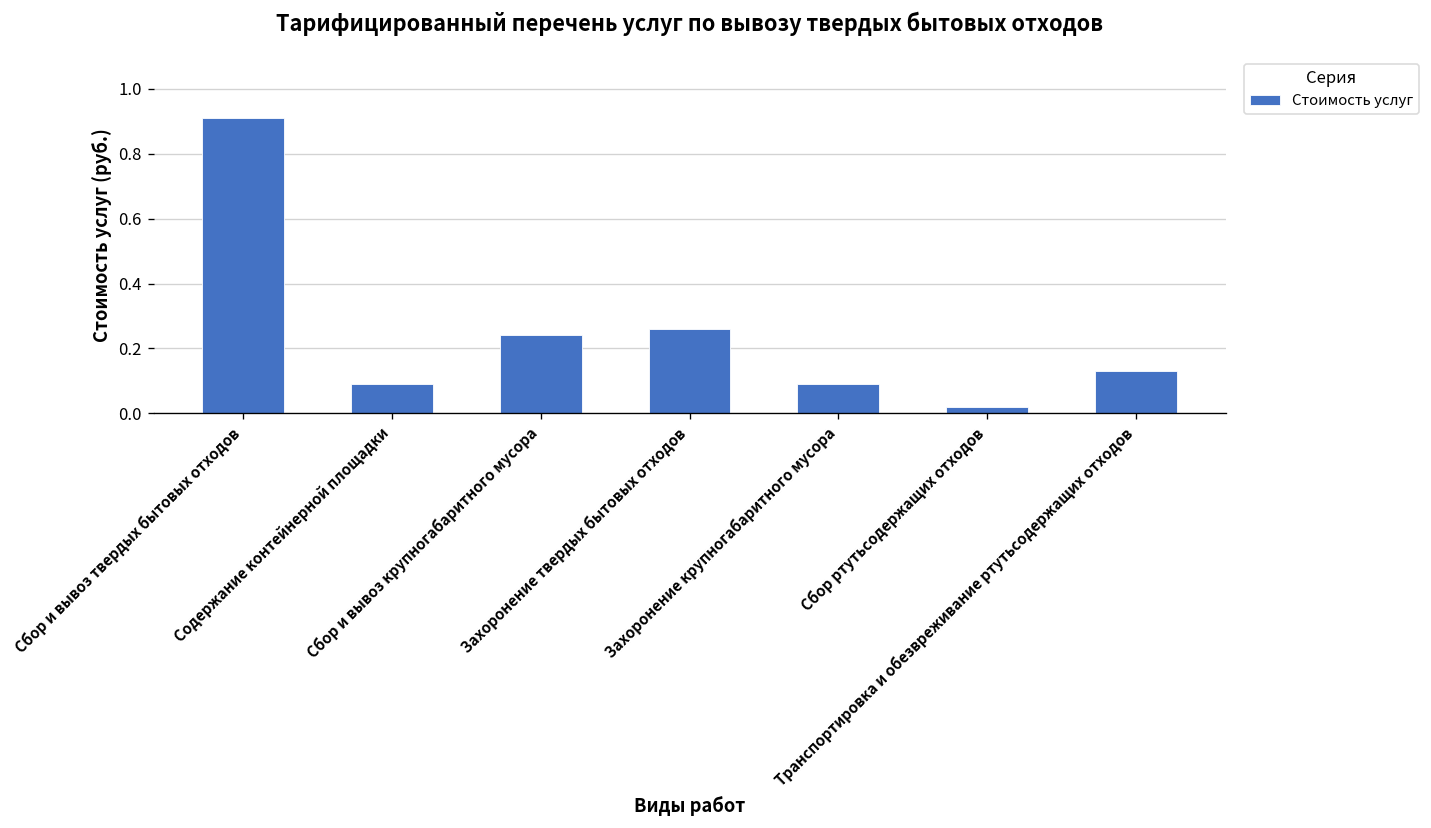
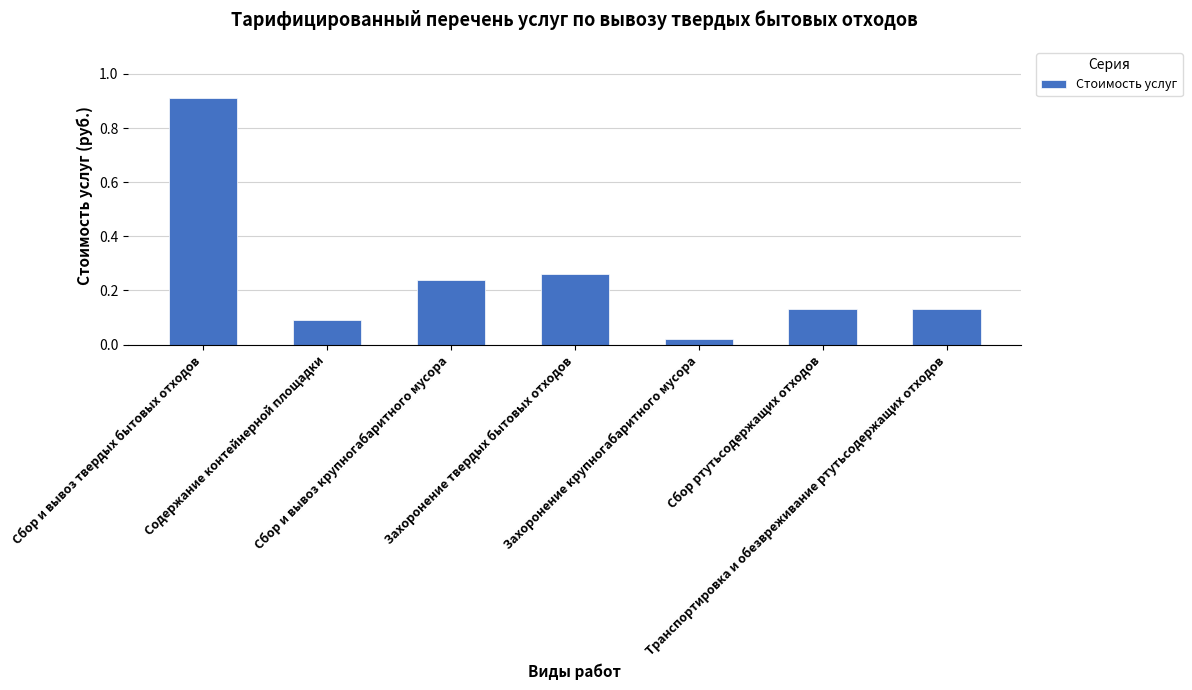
  {
    "Сбор и вывоз твердых бытовых отходов": 0.91,
    "Содержание контейнерной площадки": 0.09,
    "Сбор и вывоз крупногабаритного мусора": 0.24,
    "Захоронение твердых бытовых отходов": 0.26,
-   "Захоронение крупногабаритного мусора": 0.09,
-   "Сбор ртутьсодержащих отходов": 0.02,
+   "Захоронение крупногабаритного мусора": 0.02,
+   "Сбор ртутьсодержащих отходов": 0.13,
    "Транспортировка и обезвреживание ртутьсодержащих отходов": 0.13
  }
